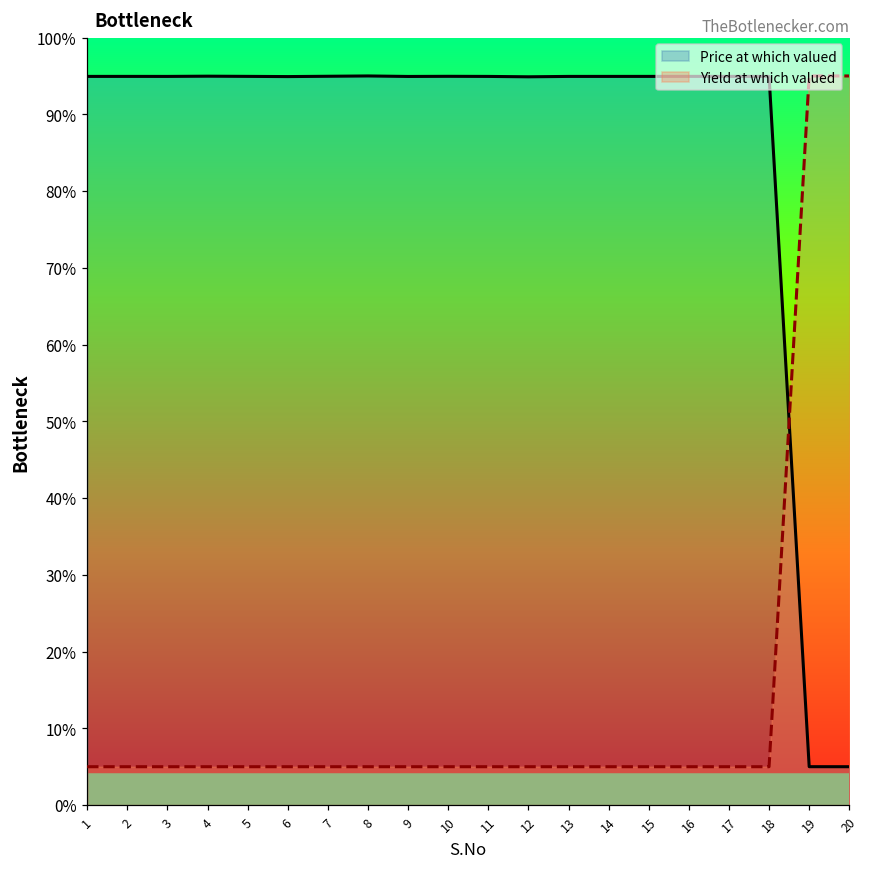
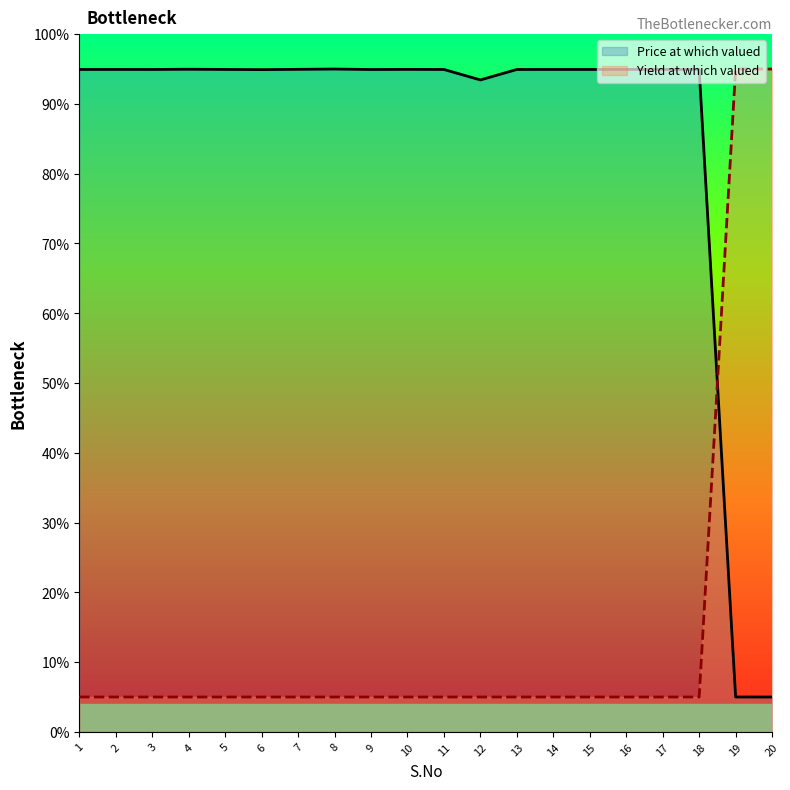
  {
    "Price at which valued": {
      "1": "95%",
      "2": "95%",
      "3": "95%",
      "4": "95%",
      "5": "95%",
      "6": "95%",
      "7": "95%",
      "8": "95%",
      "9": "95%",
      "10": "95%",
      "11": "95%",
-     "12": "95%",
+     "12": "93%",
      "13": "95%",
      "14": "95%",
      "15": "95%",
      "19": "5%",
      "20": "5%"
    },
    "Yield at which valued": {
      "1": "5%",
      "2": "5%",
      "3": "5%",
      "4": "5%",
      "5": "5%",
      "6": "5%",
      "7": "5%",
      "8": "5%",
      "9": "5%",
      "10": "5%",
      "11": "5%",
      "12": "5%",
      "13": "5%",
      "14": "5%",
      "15": "5%",
      "16": "5%",
      "17": "5%",
      "18": "5%",
      "20": "95%"
    }
  }
